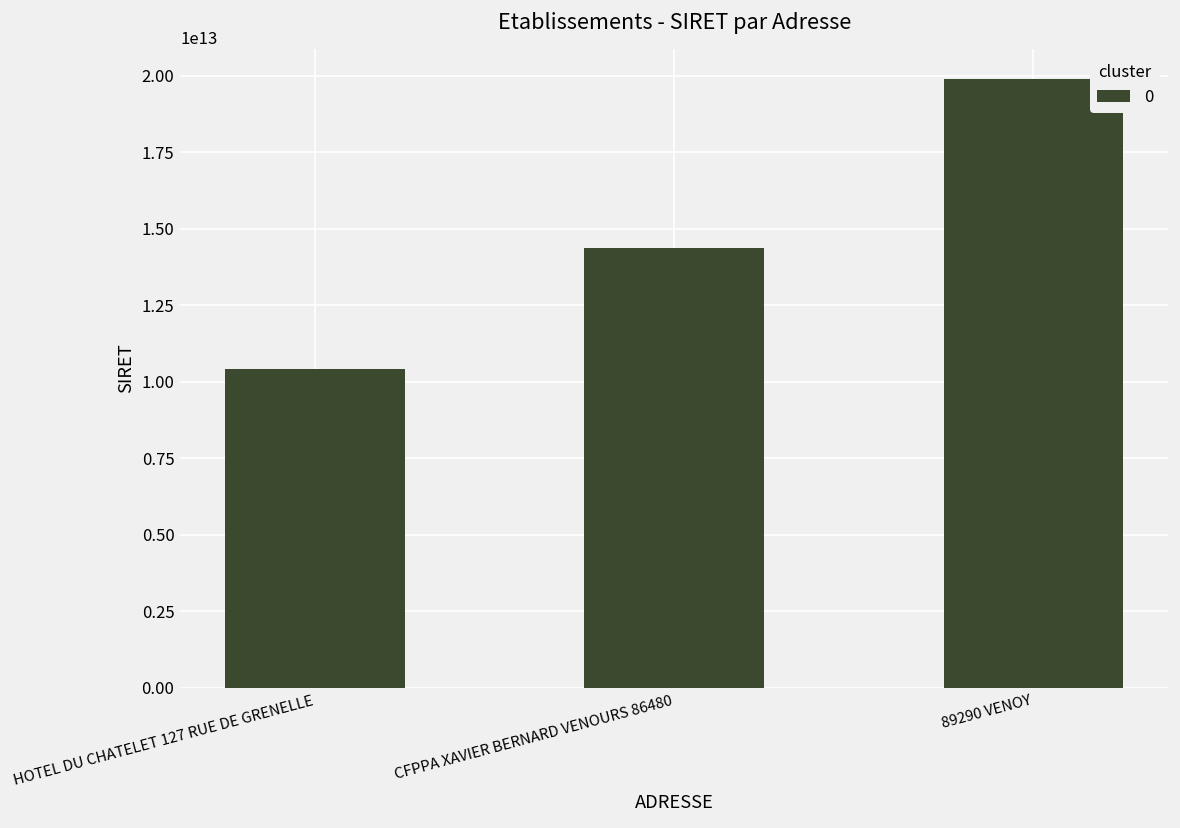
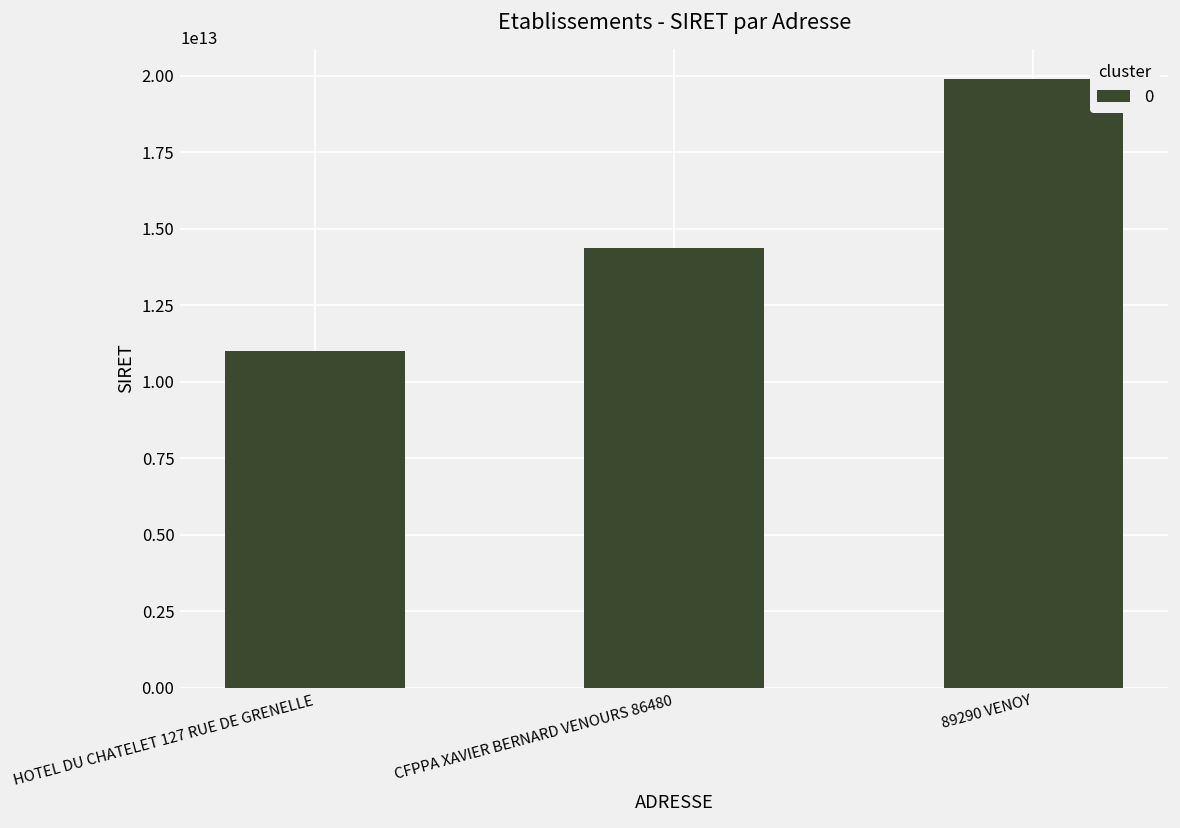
  {
-   "HOTEL DU CHATELET 127 RUE DE GRENELLE": 10400000000000,
+   "HOTEL DU CHATELET 127 RUE DE GRENELLE": 11000000000000,
    "CFPPA XAVIER BERNARD VENOURS 86480": 14400000000000,
    "89290 VENOY": 19900000000000
  }
